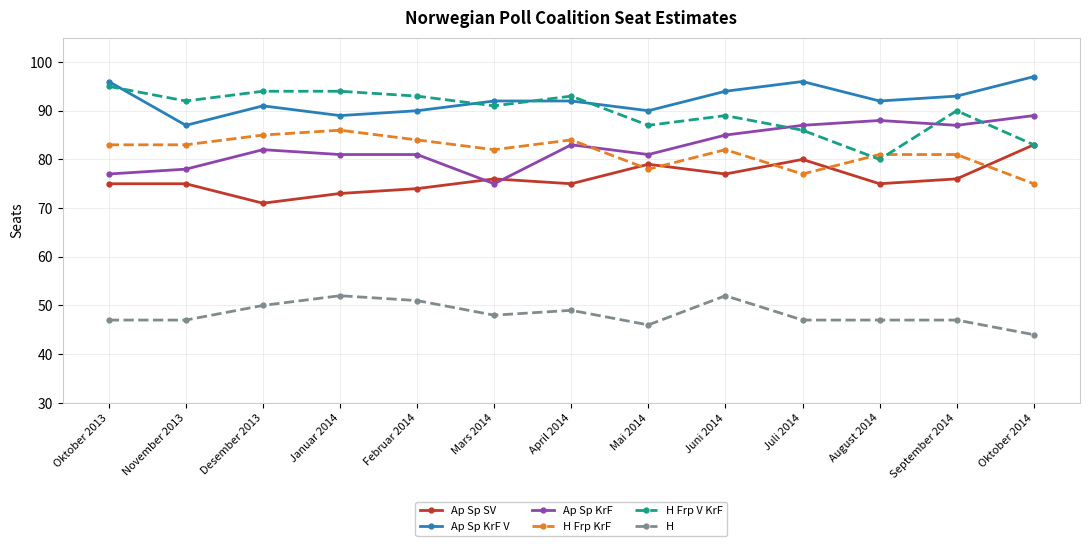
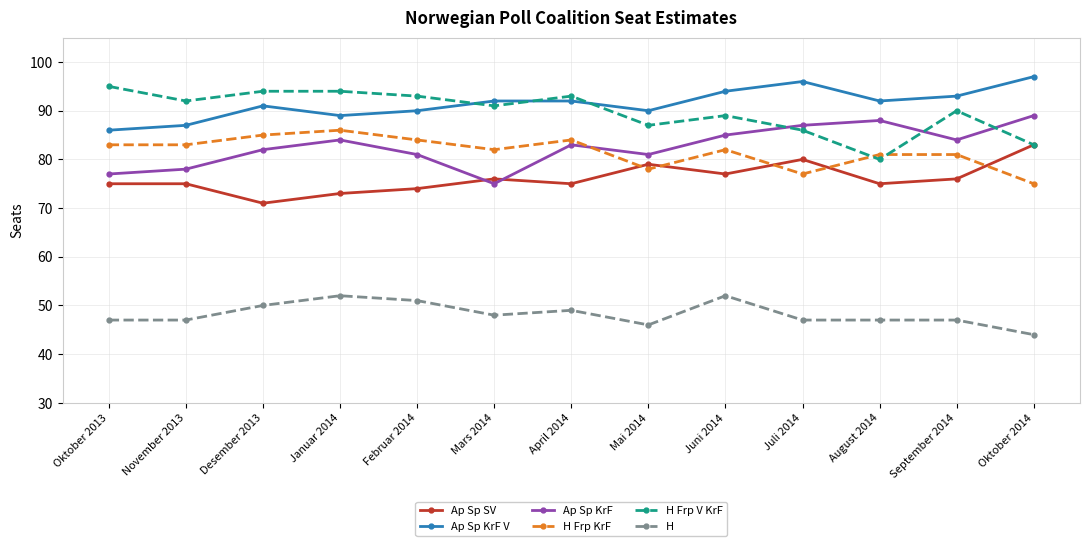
  {
    "Ap Sp SV": {
      "Oktober 2013": 75,
      "November 2013": 75,
      "Desember 2013": 71,
      "Januar 2014": 73,
      "Februar 2014": 74,
      "Mars 2014": 76,
      "April 2014": 75,
      "Mai 2014": 79,
      "Juni 2014": 77,
      "Juli 2014": 80,
      "August 2014": 75,
      "September 2014": 76
    },
    "Ap Sp KrF V": {
-     "Oktober 2013": 96,
+     "Oktober 2013": 86,
      "November 2013": 87,
      "Desember 2013": 91,
      "Januar 2014": 89,
      "Februar 2014": 90,
      "Mars 2014": 92,
      "April 2014": 92,
      "Mai 2014": 90,
      "Juni 2014": 94,
      "Juli 2014": 96,
      "August 2014": 92,
      "September 2014": 93,
      "Oktober 2014": 97
    },
    "Ap Sp KrF": {
      "Oktober 2013": 77,
      "November 2013": 78,
      "Desember 2013": 82,
-     "Januar 2014": 81,
+     "Januar 2014": 84,
      "Februar 2014": 81,
      "Mars 2014": 75,
      "April 2014": 83,
      "Mai 2014": 81,
      "Juni 2014": 85,
      "Juli 2014": 87,
      "August 2014": 88,
-     "September 2014": 87,
+     "September 2014": 84,
      "Oktober 2014": 89
    },
    "H Frp KrF": {
      "Oktober 2013": 83,
      "November 2013": 83,
      "Desember 2013": 85,
      "Januar 2014": 86,
      "Februar 2014": 84,
      "Mars 2014": 82,
      "April 2014": 84,
      "Mai 2014": 78,
      "Juni 2014": 82,
      "Juli 2014": 77,
      "August 2014": 81,
      "September 2014": 81,
      "Oktober 2014": 75
    },
    "H Frp V KrF": {
      "Oktober 2013": 95,
      "November 2013": 92,
      "Desember 2013": 94,
      "Januar 2014": 94,
      "Februar 2014": 93,
      "Mars 2014": 91,
      "April 2014": 93,
      "Mai 2014": 87,
      "Juni 2014": 89,
      "Juli 2014": 86,
      "August 2014": 80,
      "September 2014": 90
    },
    "H": {
      "Oktober 2013": 47,
      "November 2013": 47,
      "Desember 2013": 50,
      "Januar 2014": 52,
      "Februar 2014": 51,
      "Mars 2014": 48,
      "April 2014": 49,
      "Mai 2014": 46,
      "Juni 2014": 52,
      "Juli 2014": 47,
      "August 2014": 47,
      "September 2014": 47,
      "Oktober 2014": 44
    }
  }
